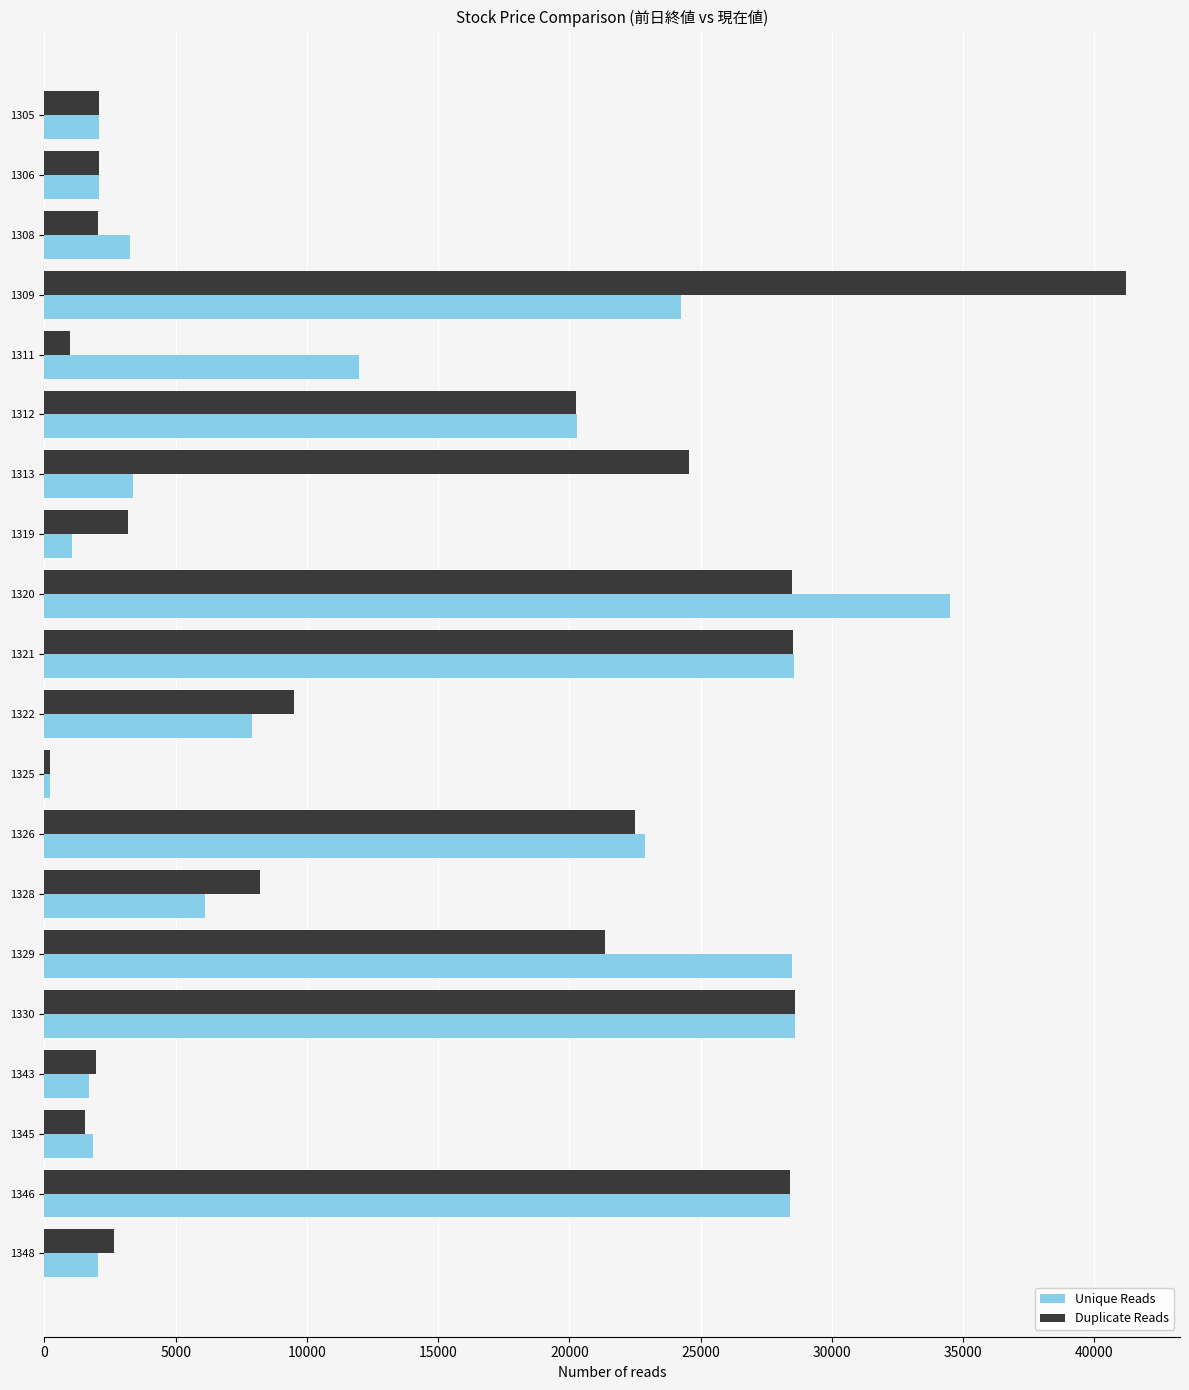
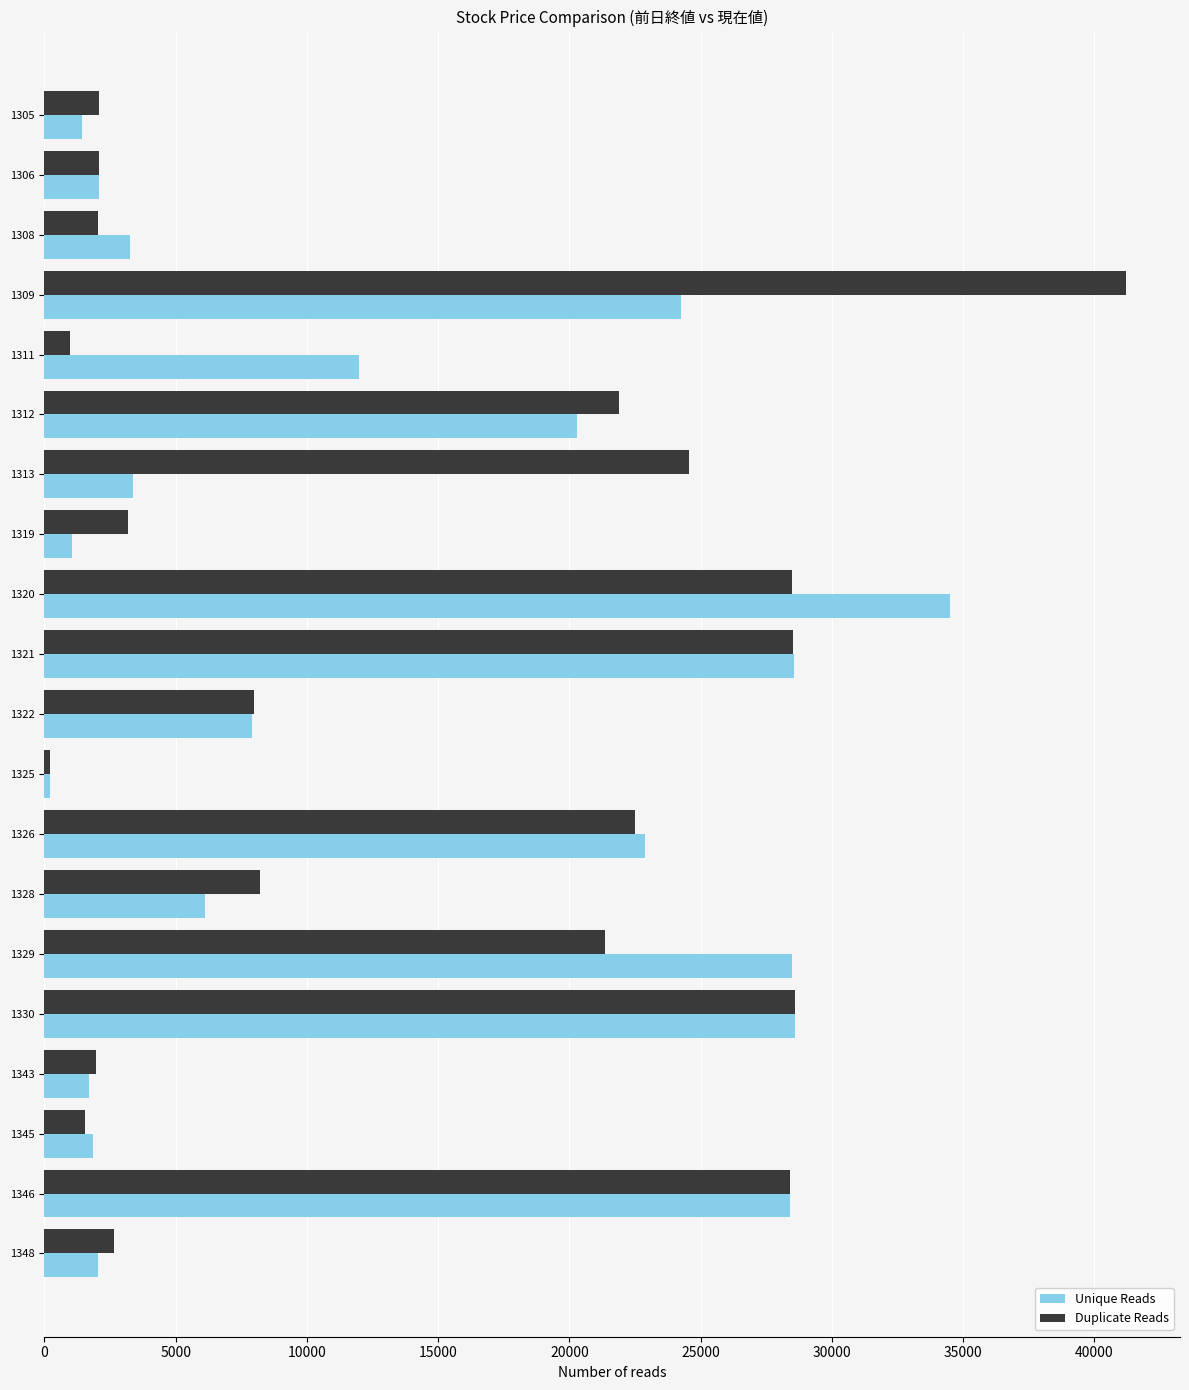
  {
    "Unique Reads": {
-     "1305": 2100,
+     "1305": 1400,
      "1306": 2100,
      "1308": 3300,
      "1309": 24300,
      "1311": 12000,
      "1312": 20300,
      "1313": 3400,
      "1319": 1100,
      "1320": 34500,
      "1321": 28500,
      "1322": 7900,
      "1325": 200,
      "1326": 22900,
      "1328": 6100,
      "1329": 28500,
      "1330": 28600,
      "1343": 1700,
      "1345": 1900,
      "1346": 28400,
      "1348": 2000
    },
    "Duplicate Reads": {
      "1305": 2100,
      "1306": 2100,
      "1308": 2000,
      "1309": 41200,
      "1311": 1000,
-     "1312": 20200,
+     "1312": 21900,
      "1313": 24600,
      "1319": 3200,
      "1320": 28500,
      "1321": 28500,
-     "1322": 9500,
+     "1322": 8000,
      "1325": 200,
      "1326": 22500,
      "1328": 8200,
      "1329": 21400,
      "1330": 28600,
      "1343": 2000,
      "1345": 1500,
      "1346": 28400,
      "1348": 2600
    }
  }
